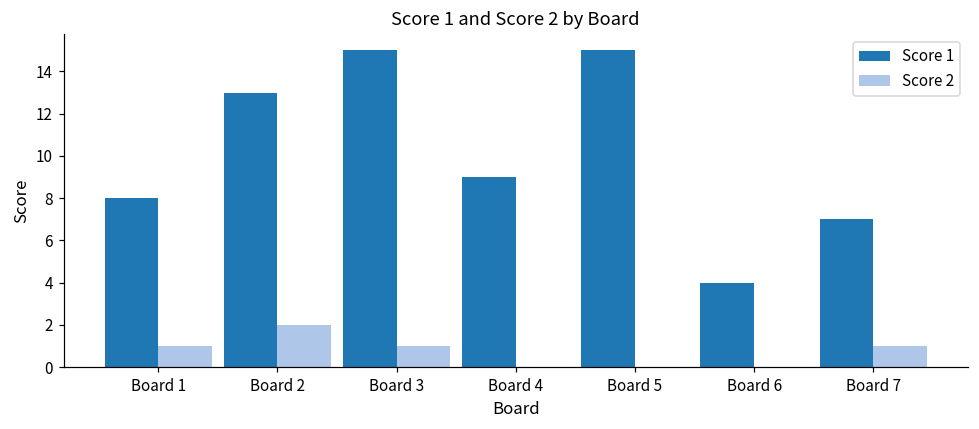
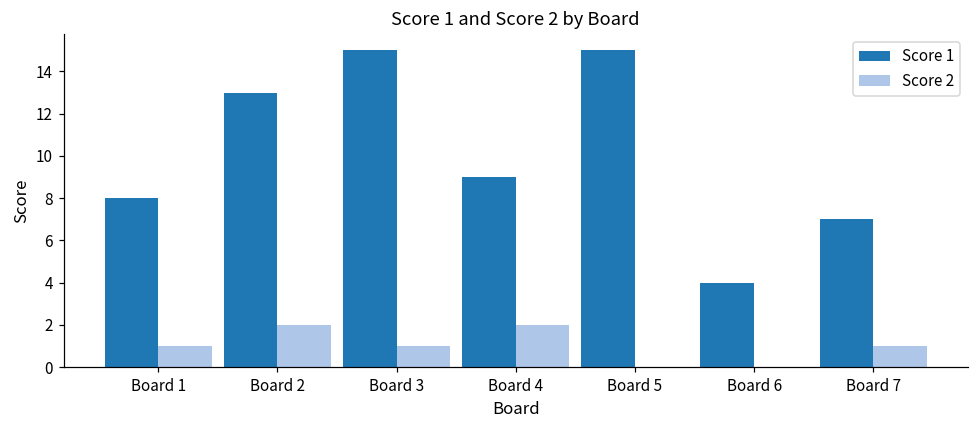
  {
    "Score 1": {
      "Board 1": 8,
      "Board 2": 13,
      "Board 3": 15,
      "Board 4": 9,
      "Board 5": 15,
      "Board 6": 4,
      "Board 7": 7
    },
    "Score 2": {
      "Board 1": 1,
      "Board 2": 2,
      "Board 3": 1,
-     "Board 4": 0,
+     "Board 4": 2,
      "Board 5": 0,
      "Board 6": 0,
      "Board 7": 1
    }
  }
